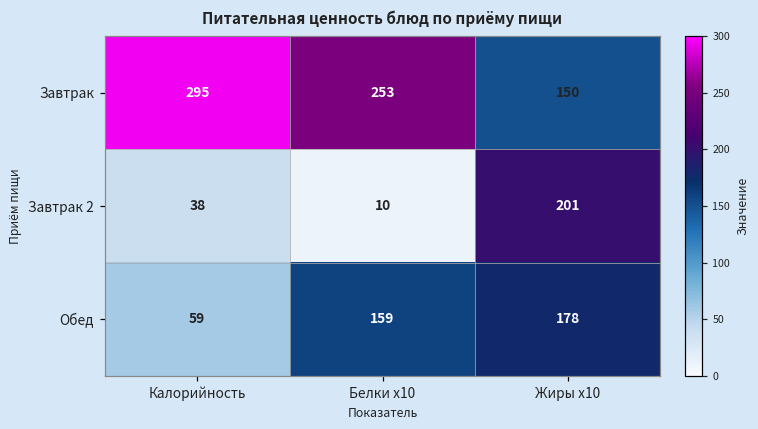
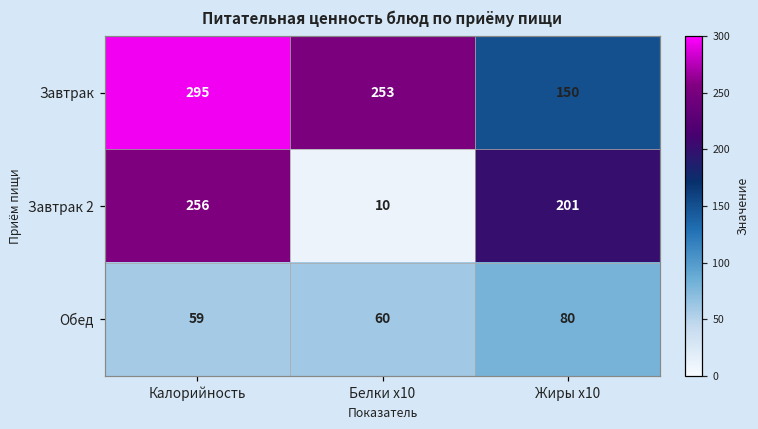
  {
    "Завтрак": {
      "Калорийность": 295,
      "Белки х10": 253,
      "Жиры х10": 150
    },
    "Завтрак 2": {
-     "Калорийность": 38,
+     "Калорийность": 256,
      "Белки х10": 10,
      "Жиры х10": 201
    },
    "Обед": {
      "Калорийность": 59,
-     "Белки х10": 159,
-     "Жиры х10": 178
+     "Белки х10": 60,
+     "Жиры х10": 80
    }
  }
